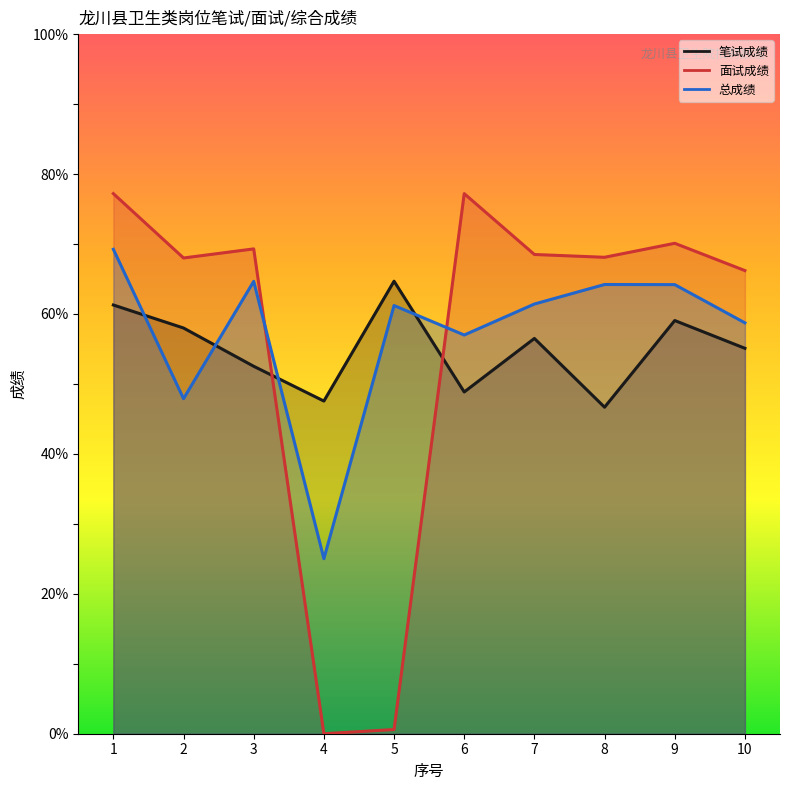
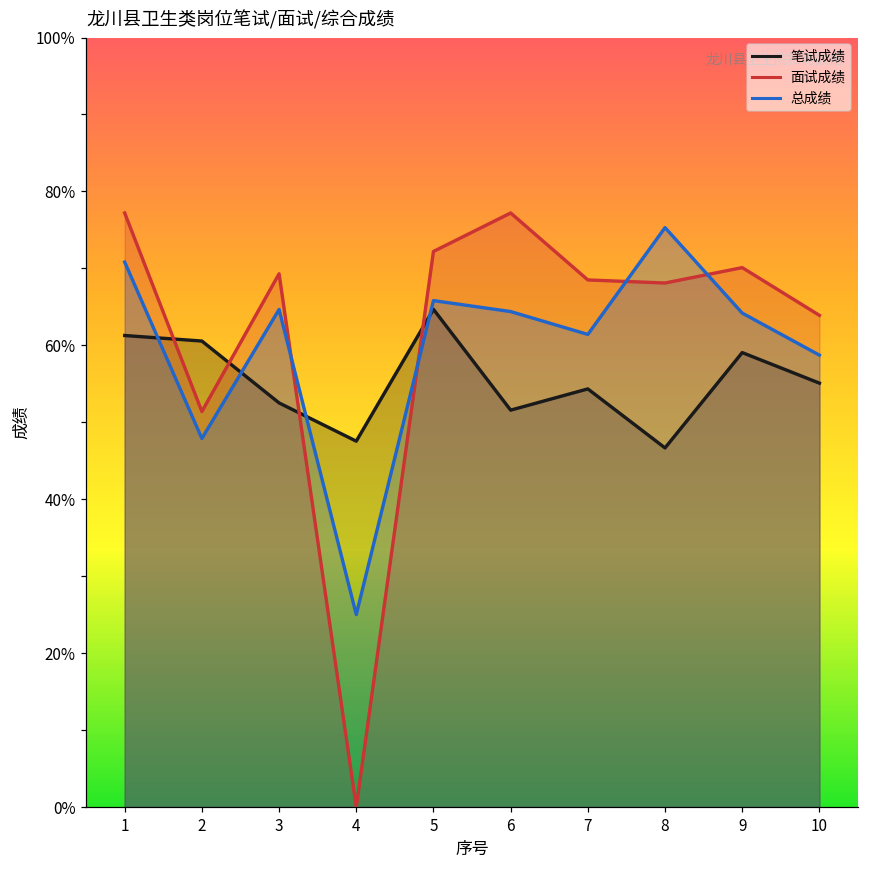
  {
    "笔试成绩": {
      "1": "61%",
-     "2": "58%",
+     "2": "61%",
      "3": "53%",
      "4": "48%",
      "5": "65%",
-     "6": "49%",
-     "7": "57%",
+     "6": "52%",
+     "7": "54%",
      "8": "47%",
      "9": "59%",
      "10": "55%"
    },
    "面试成绩": {
      "1": "77%",
-     "2": "68%",
+     "2": "51%",
      "3": "69%",
      "4": "0%",
-     "5": "1%",
+     "5": "72%",
      "6": "77%",
      "7": "69%",
      "8": "68%",
      "9": "70%",
-     "10": "66%"
+     "10": "64%"
    },
    "总成绩": {
-     "1": "69%",
+     "1": "71%",
      "2": "48%",
      "3": "65%",
      "4": "25%",
-     "5": "61%",
-     "6": "57%",
+     "5": "66%",
+     "6": "64%",
      "7": "61%",
-     "8": "64%",
+     "8": "75%",
      "9": "64%",
      "10": "59%"
    }
  }
